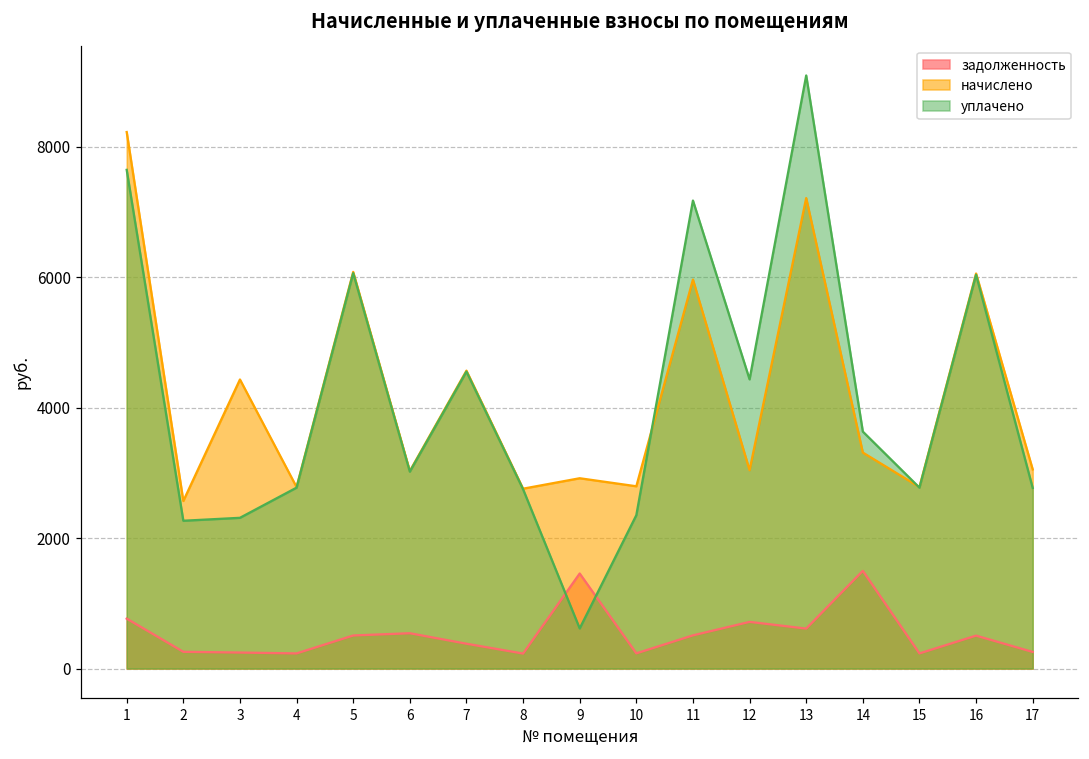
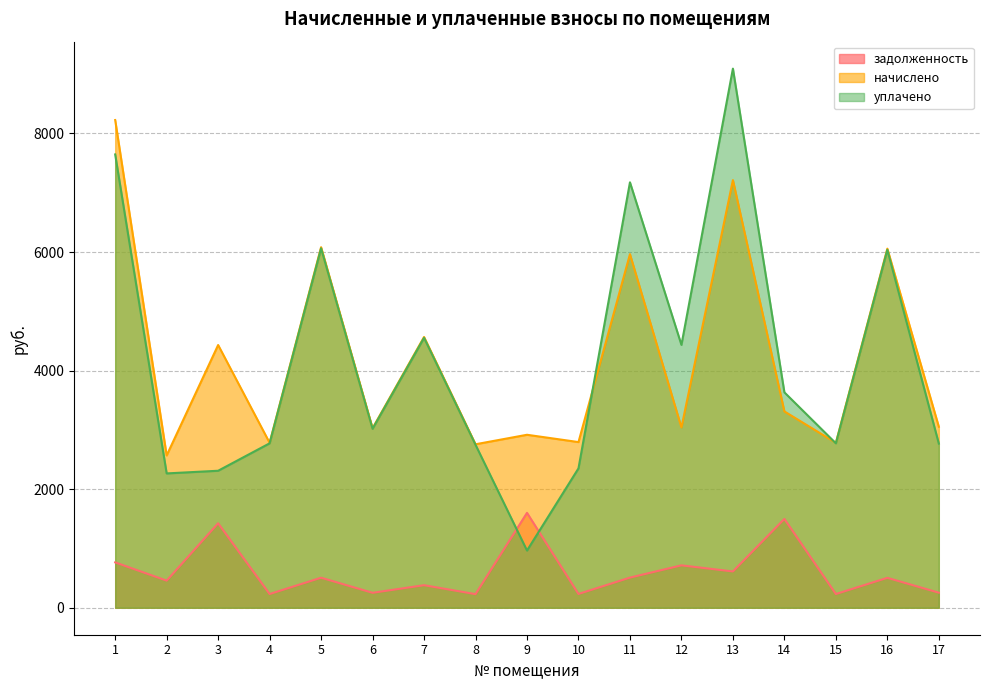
  {
    "задолженность": {
      "1": 800,
-     "2": 300,
-     "3": 200,
+     "2": 500,
+     "3": 1400,
      "4": 200,
      "5": 500,
-     "6": 500,
+     "6": 300,
      "7": 400,
      "8": 200,
-     "9": 1500,
+     "9": 1600,
      "10": 200,
      "11": 500,
      "12": 700,
      "13": 600,
      "14": 1500,
      "15": 200,
      "16": 500,
      "17": 300
    },
    "начислено": {
      "1": 8200,
      "2": 2600,
      "3": 4400,
      "9": 2900,
      "10": 2800,
      "11": 6000,
      "12": 3000,
      "13": 7200,
      "14": 3300,
      "17": 3100
    },
    "уплачено": {
      "1": 7600,
      "2": 2300,
      "3": 2300,
-     "9": 600,
+     "9": 1000,
      "10": 2400,
      "11": 7200,
      "12": 4400,
      "13": 9100,
      "14": 3600,
      "17": 2800
    }
  }
